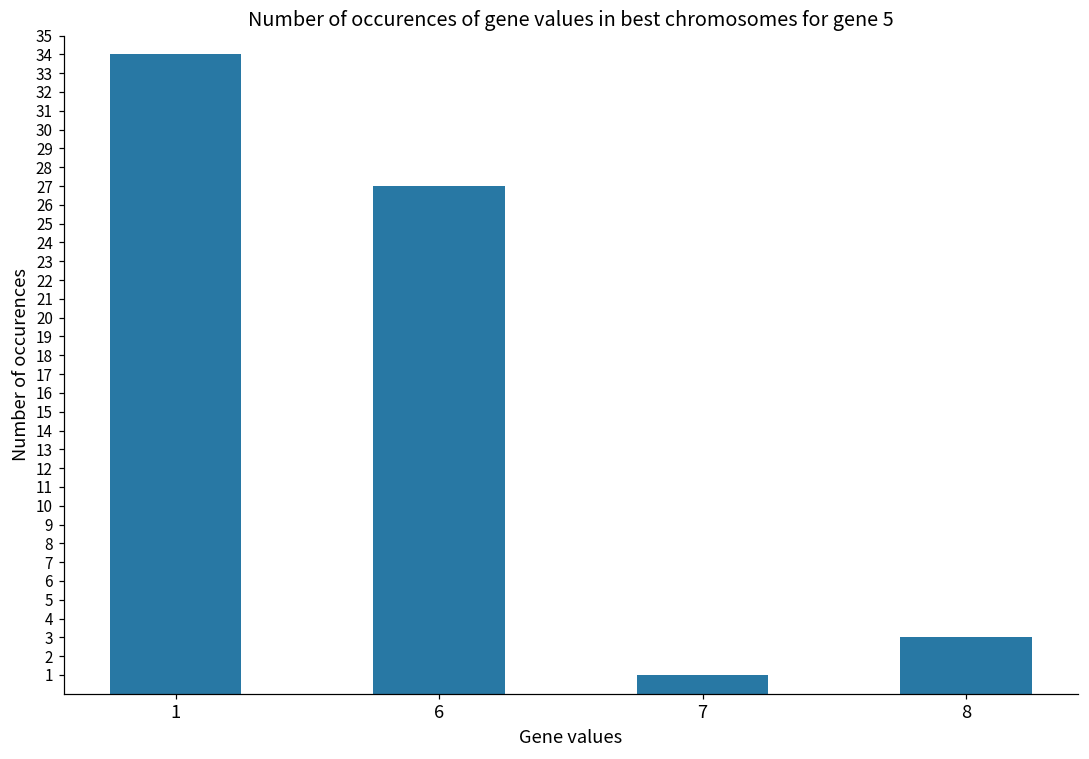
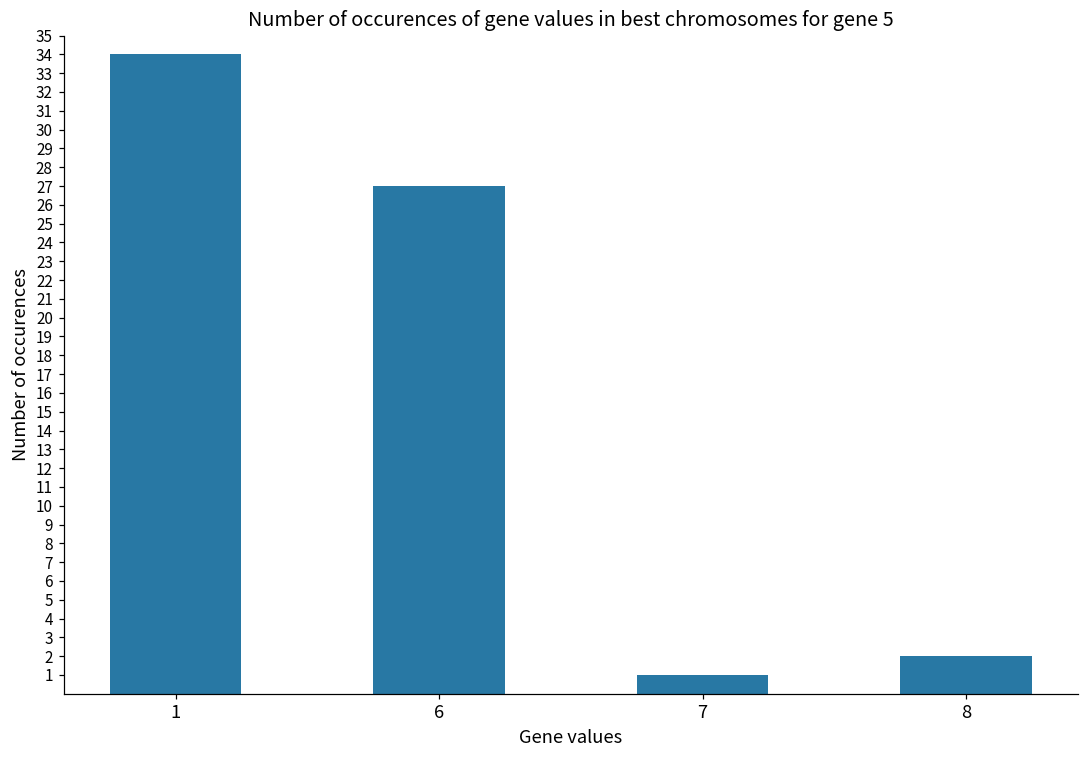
  {
    "1": 34,
    "6": 27,
    "7": 1,
-   "8": 3
+   "8": 2
  }
